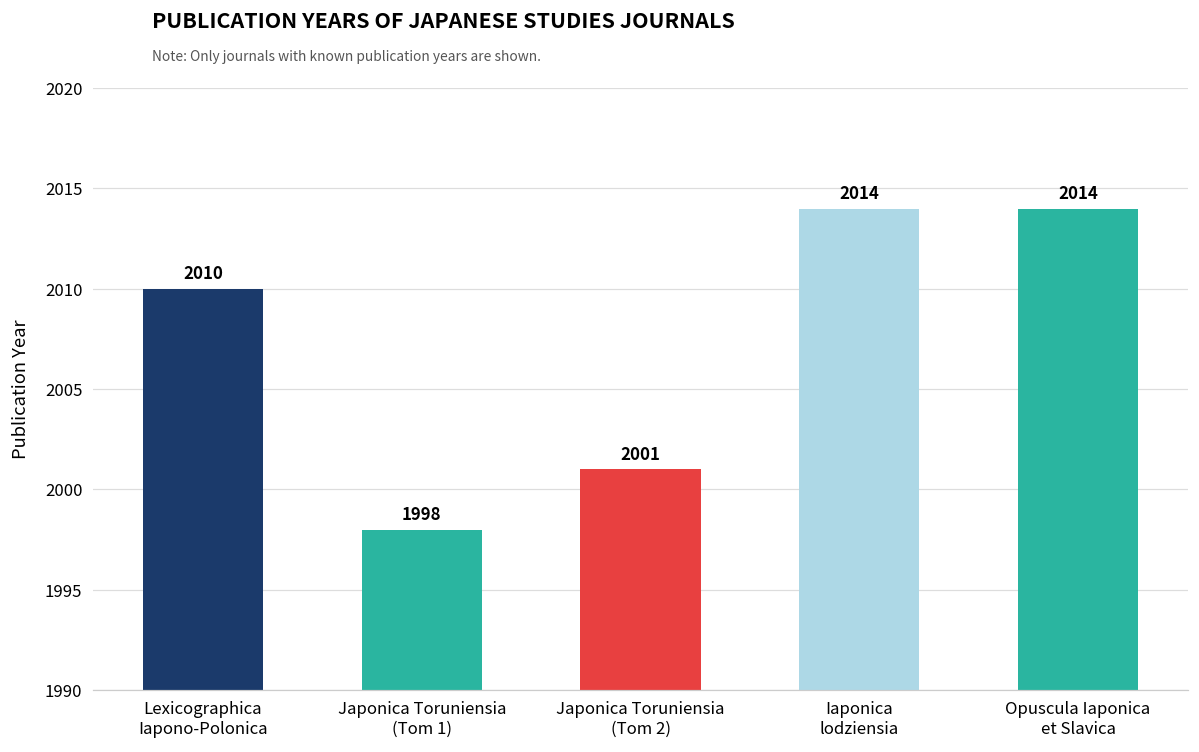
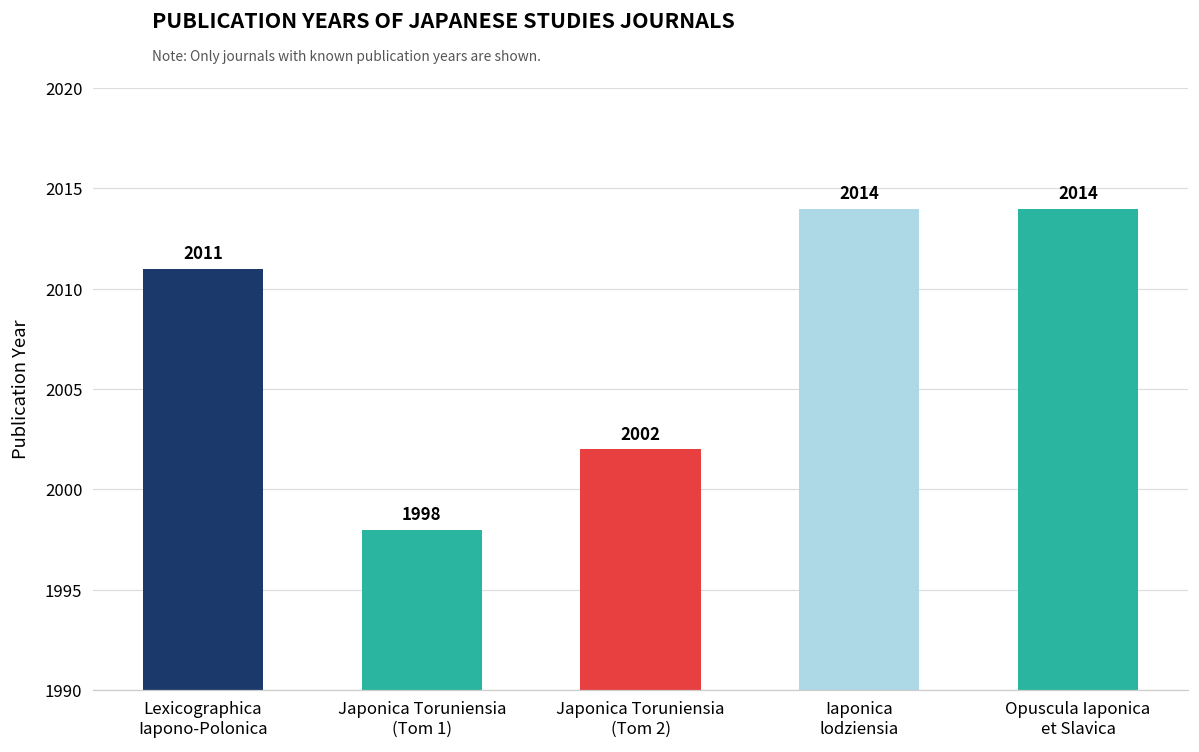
  {
-   "Lexicographica Iapono-Polonica": 2010,
+   "Lexicographica Iapono-Polonica": 2011,
    "Japonica Toruniensia (Tom 1)": 1998,
-   "Japonica Toruniensia (Tom 2)": 2001,
+   "Japonica Toruniensia (Tom 2)": 2002,
    "Iaponica lodziensia": 2014,
    "Opuscula Iaponica et Slavica": 2014
  }
